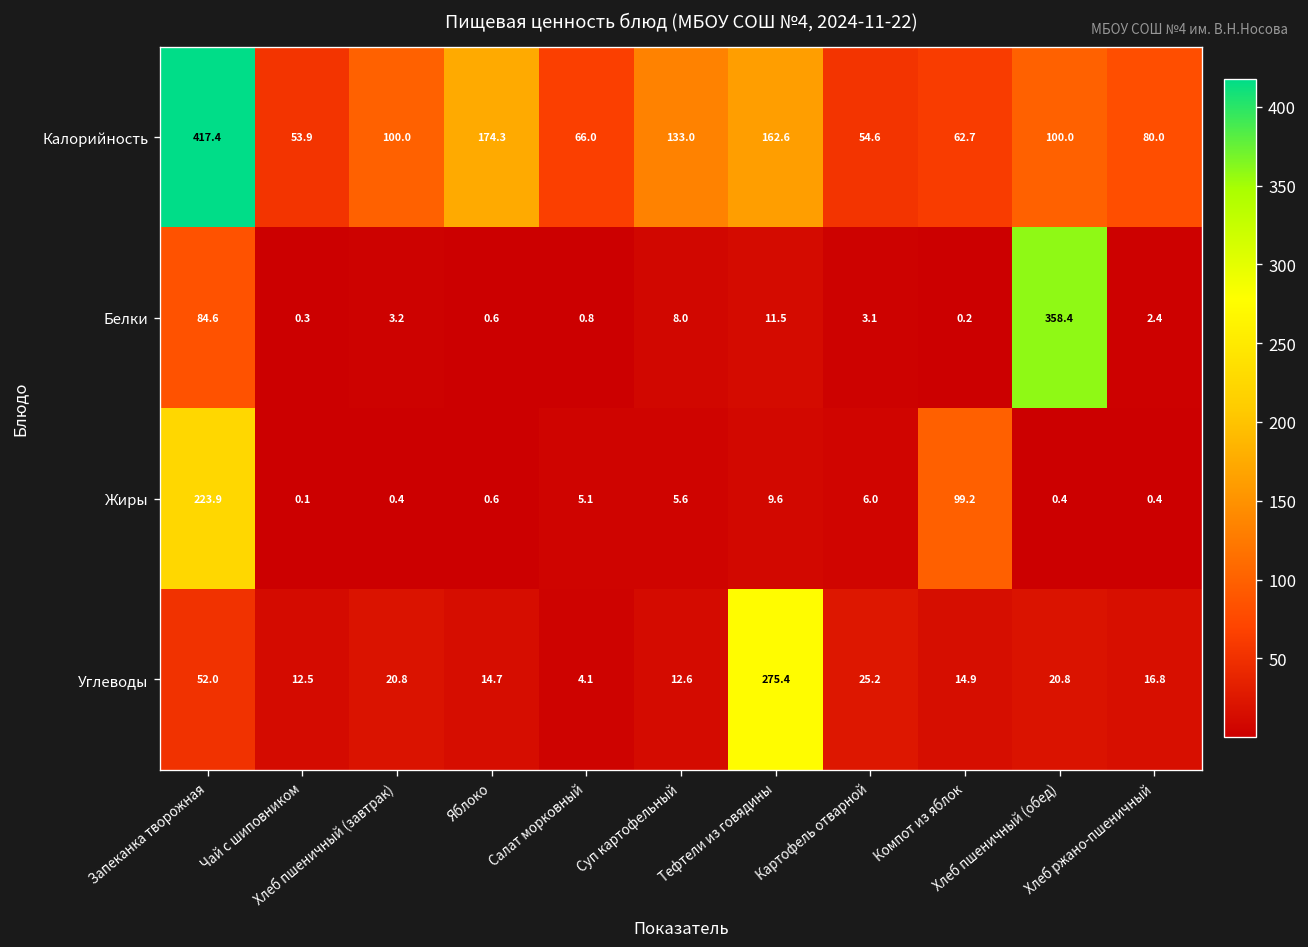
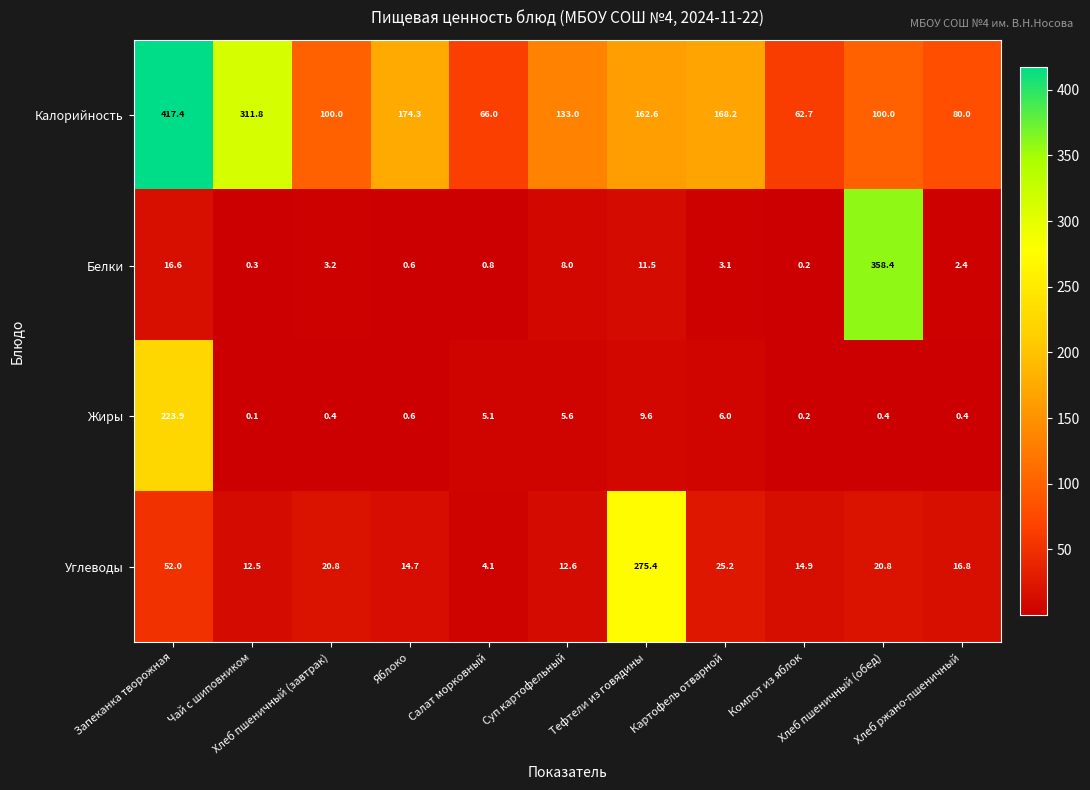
  {
    "Калорийность": {
      "Запеканка творожная": 417.4,
-     "Чай с шиповником": 53.9,
+     "Чай с шиповником": 311.8,
      "Хлеб пшеничный (завтрак)": 100.0,
      "Яблоко": 174.3,
      "Салат морковный": 66.0,
      "Суп картофельный": 133.0,
      "Тефтели из говядины": 162.6,
-     "Картофель отварной": 54.6,
+     "Картофель отварной": 168.2,
      "Компот из яблок": 62.7,
      "Хлеб пшеничный (обед)": 100.0,
      "Хлеб ржано-пшеничный": 80.0
    },
    "Белки": {
-     "Запеканка творожная": 84.6,
+     "Запеканка творожная": 16.6,
      "Чай с шиповником": 0.3,
      "Хлеб пшеничный (завтрак)": 3.2,
      "Яблоко": 0.6,
      "Салат морковный": 0.8,
      "Суп картофельный": 8.0,
      "Тефтели из говядины": 11.5,
      "Картофель отварной": 3.1,
      "Компот из яблок": 0.2,
      "Хлеб пшеничный (обед)": 358.4,
      "Хлеб ржано-пшеничный": 2.4
    },
    "Жиры": {
      "Запеканка творожная": 223.9,
      "Чай с шиповником": 0.1,
      "Хлеб пшеничный (завтрак)": 0.4,
      "Яблоко": 0.6,
      "Салат морковный": 5.1,
      "Суп картофельный": 5.6,
      "Тефтели из говядины": 9.6,
      "Картофель отварной": 6.0,
-     "Компот из яблок": 99.2,
+     "Компот из яблок": 0.2,
      "Хлеб пшеничный (обед)": 0.4,
      "Хлеб ржано-пшеничный": 0.4
    },
    "Углеводы": {
      "Запеканка творожная": 52.0,
      "Чай с шиповником": 12.5,
      "Хлеб пшеничный (завтрак)": 20.8,
      "Яблоко": 14.7,
      "Салат морковный": 4.1,
      "Суп картофельный": 12.6,
      "Тефтели из говядины": 275.4,
      "Картофель отварной": 25.2,
      "Компот из яблок": 14.9,
      "Хлеб пшеничный (обед)": 20.8,
      "Хлеб ржано-пшеничный": 16.8
    }
  }
